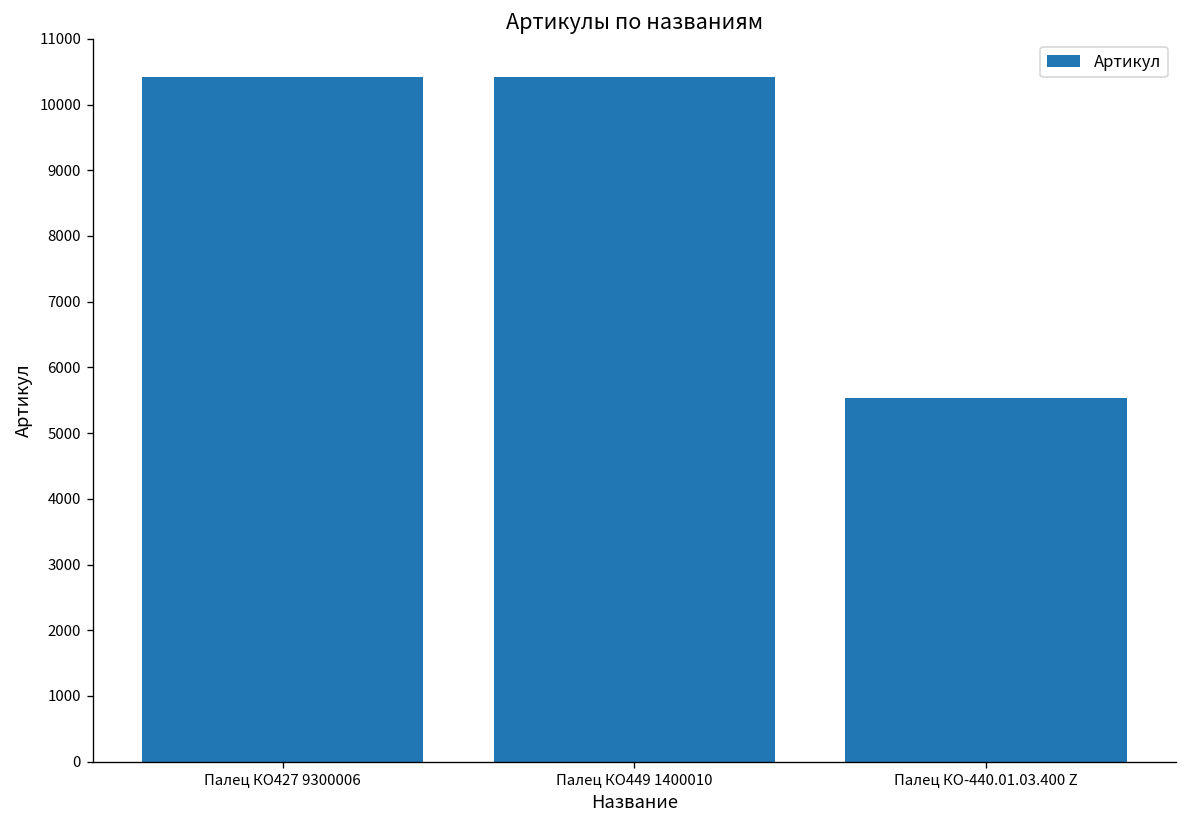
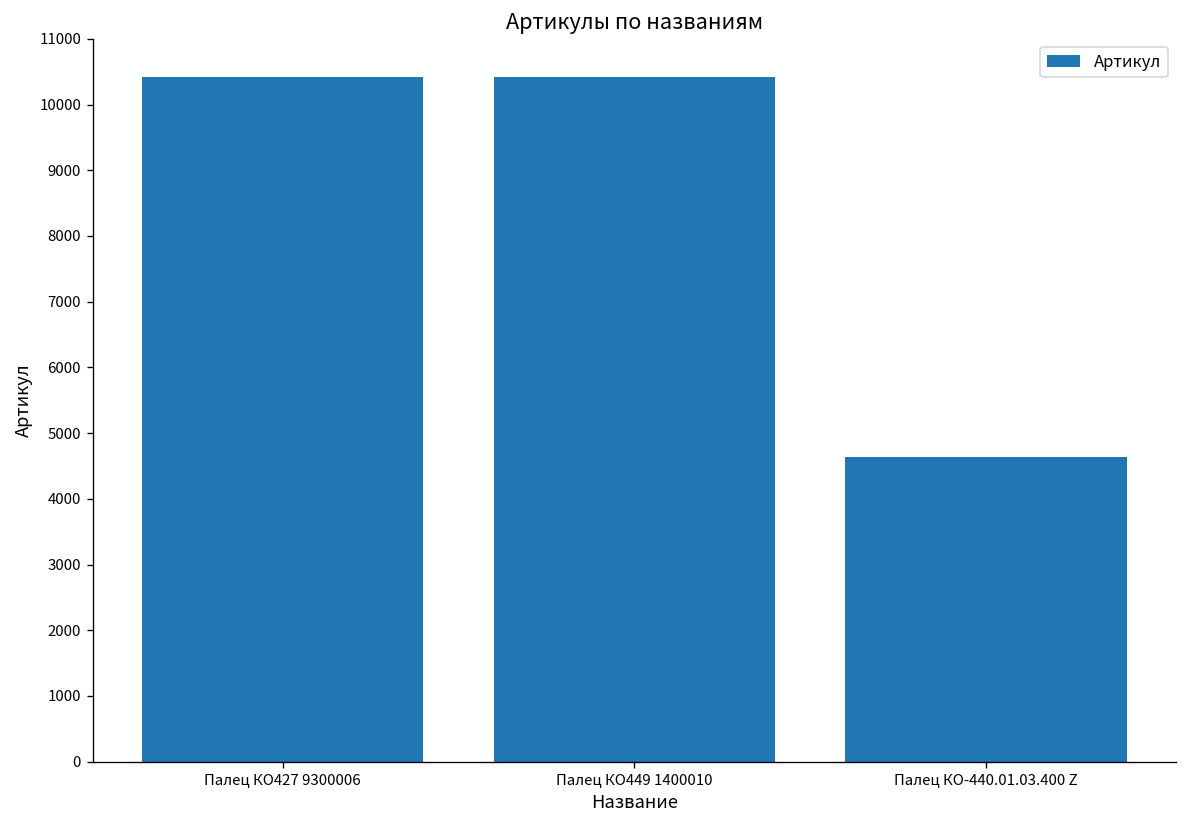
  {
    "Палец КО427 9300006": 10400,
    "Палец КО449 1400010": 10400,
-   "Палец КО-440.01.03.400 Z": 5500
+   "Палец КО-440.01.03.400 Z": 4600
  }
